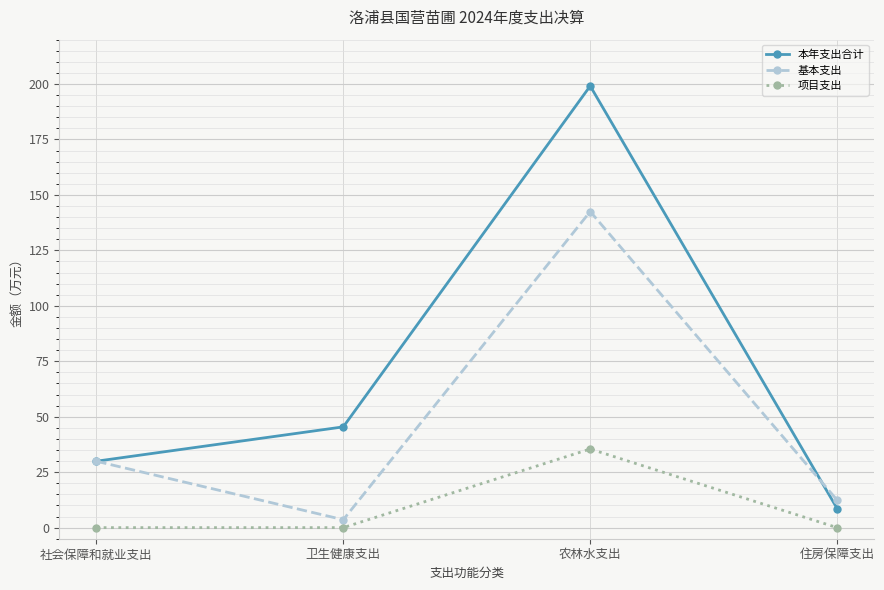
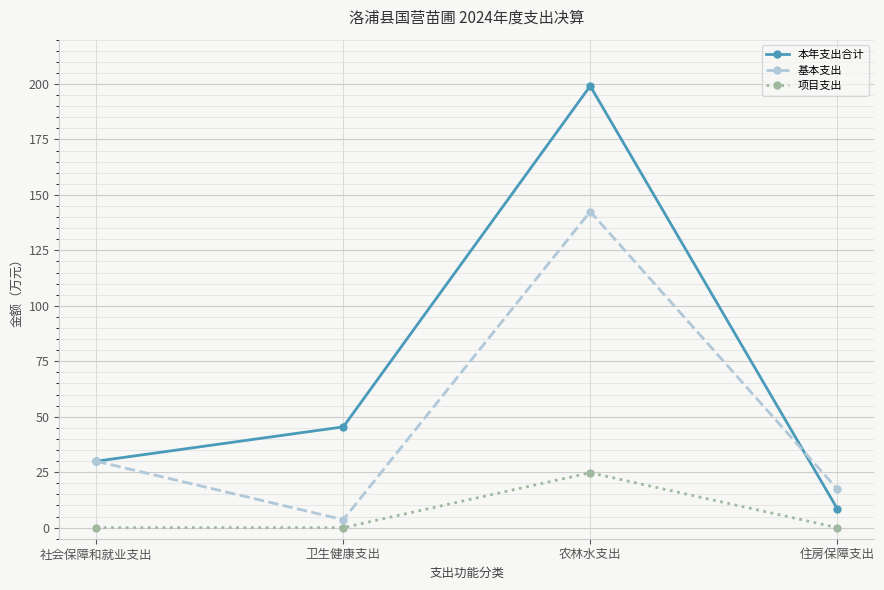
  {
    "本年支出合计": {
      "卫生健康支出": 45,
      "农林水支出": 199,
      "住房保障支出": 9
    },
    "基本支出": {
      "卫生健康支出": 4,
      "农林水支出": 143,
-     "住房保障支出": 12
+     "住房保障支出": 17
    },
    "项目支出": {
      "社会保障和就业支出": 0,
      "卫生健康支出": 0,
-     "农林水支出": 35,
+     "农林水支出": 25,
      "住房保障支出": 0
    }
  }
